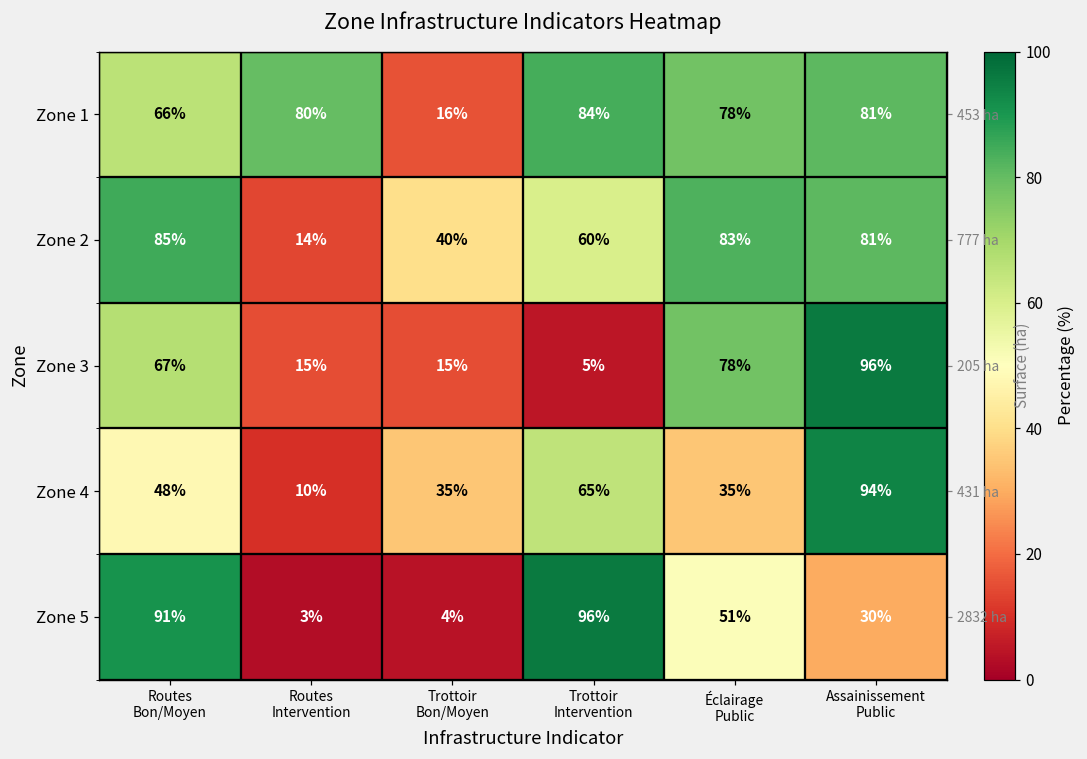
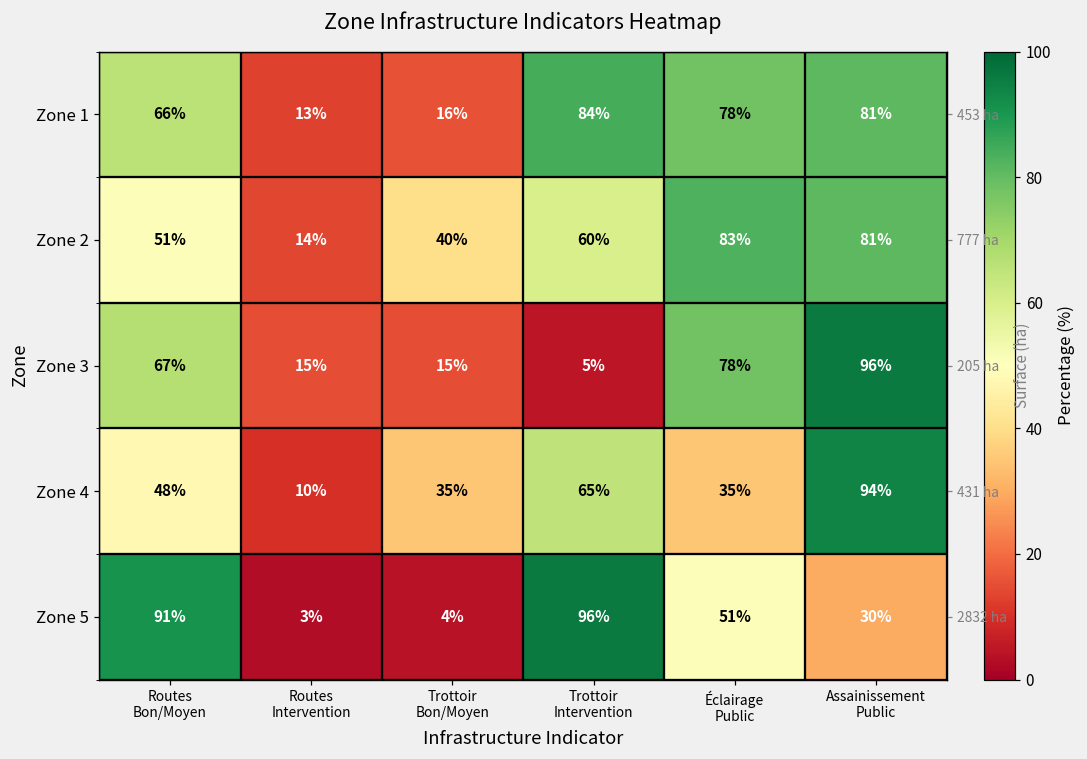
  {
    "Zone 1": {
      "Routes Bon/Moyen": "66%",
-     "Routes Intervention": "80%",
+     "Routes Intervention": "13%",
      "Trottoir Bon/Moyen": "16%",
      "Trottoir Intervention": "84%",
      "Éclairage Public": "78%",
      "Assainissement Public": "81%"
    },
    "Zone 2": {
-     "Routes Bon/Moyen": "85%",
+     "Routes Bon/Moyen": "51%",
      "Routes Intervention": "14%",
      "Trottoir Bon/Moyen": "40%",
      "Trottoir Intervention": "60%",
      "Éclairage Public": "83%",
      "Assainissement Public": "81%"
    },
    "Zone 3": {
      "Routes Bon/Moyen": "67%",
      "Routes Intervention": "15%",
      "Trottoir Bon/Moyen": "15%",
      "Trottoir Intervention": "5%",
      "Éclairage Public": "78%",
      "Assainissement Public": "96%"
    },
    "Zone 4": {
      "Routes Bon/Moyen": "48%",
      "Routes Intervention": "10%",
      "Trottoir Bon/Moyen": "35%",
      "Trottoir Intervention": "65%",
      "Éclairage Public": "35%",
      "Assainissement Public": "94%"
    },
    "Zone 5": {
      "Routes Bon/Moyen": "91%",
      "Routes Intervention": "3%",
      "Trottoir Bon/Moyen": "4%",
      "Trottoir Intervention": "96%",
      "Éclairage Public": "51%",
      "Assainissement Public": "30%"
    }
  }
